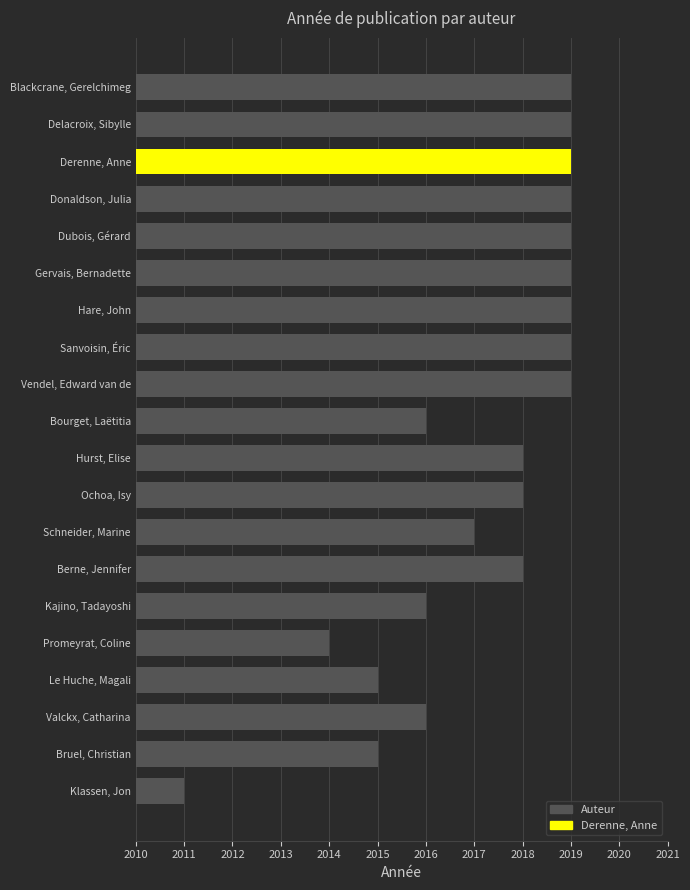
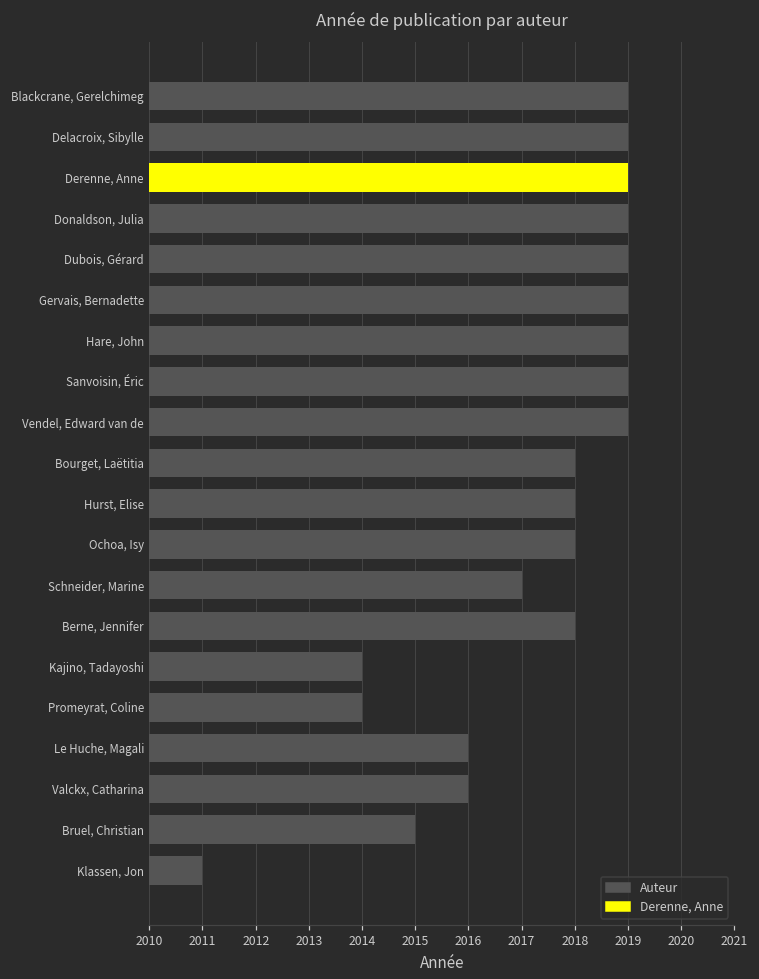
  {
    "Blackcrane, Gerelchimeg": 2019,
    "Delacroix, Sibylle": 2019,
    "Derenne, Anne": 2019,
    "Donaldson, Julia": 2019,
    "Dubois, Gérard": 2019,
    "Gervais, Bernadette": 2019,
    "Hare, John": 2019,
    "Sanvoisin, Éric": 2019,
    "Vendel, Edward van de": 2019,
-   "Bourget, Laëtitia": 2016,
+   "Bourget, Laëtitia": 2018,
    "Hurst, Elise": 2018,
    "Ochoa, Isy": 2018,
    "Schneider, Marine": 2017,
    "Berne, Jennifer": 2018,
-   "Kajino, Tadayoshi": 2016,
+   "Kajino, Tadayoshi": 2014,
    "Promeyrat, Coline": 2014,
-   "Le Huche, Magali": 2015,
+   "Le Huche, Magali": 2016,
    "Valckx, Catharina": 2016,
    "Bruel, Christian": 2015,
    "Klassen, Jon": 2011
  }
